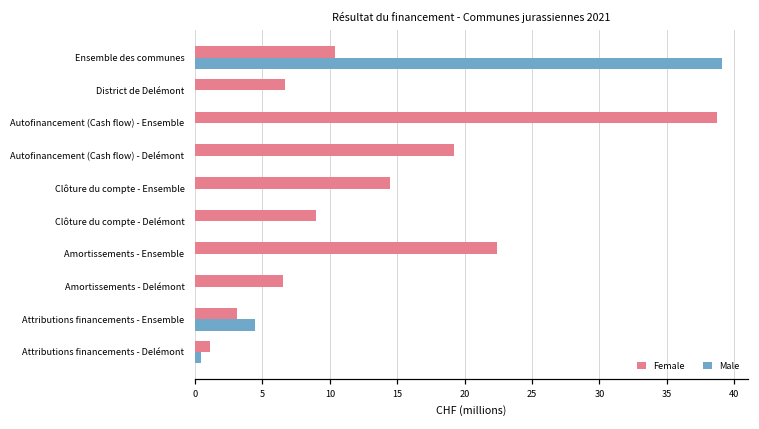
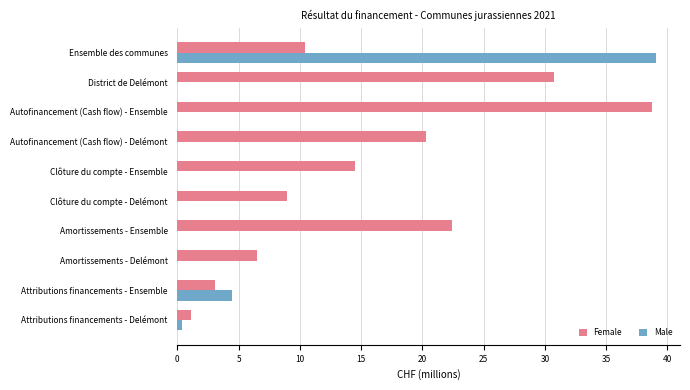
  {
    "Female": {
      "Ensemble des communes": 10.4,
-     "District de Delémont": 6.7,
+     "District de Delémont": 30.8,
      "Autofinancement (Cash flow) - Ensemble": 38.7,
-     "Autofinancement (Cash flow) - Delémont": 19.2,
+     "Autofinancement (Cash flow) - Delémont": 20.3,
      "Clôture du compte - Ensemble": 14.5,
      "Clôture du compte - Delémont": 9.0,
      "Amortissements - Ensemble": 22.4,
      "Amortissements - Delémont": 6.5,
      "Attributions financements - Ensemble": 3.1,
      "Attributions financements - Delémont": 1.1
    },
    "Male": {
      "Ensemble des communes": 39.1,
      "District de Delémont": 0.0,
      "Autofinancement (Cash flow) - Ensemble": 0.0,
      "Autofinancement (Cash flow) - Delémont": 0.0,
      "Clôture du compte - Ensemble": 0.0,
      "Clôture du compte - Delémont": 0.0,
      "Amortissements - Ensemble": 0.0,
      "Amortissements - Delémont": 0.0,
      "Attributions financements - Ensemble": 4.5,
      "Attributions financements - Delémont": 0.4
    }
  }
